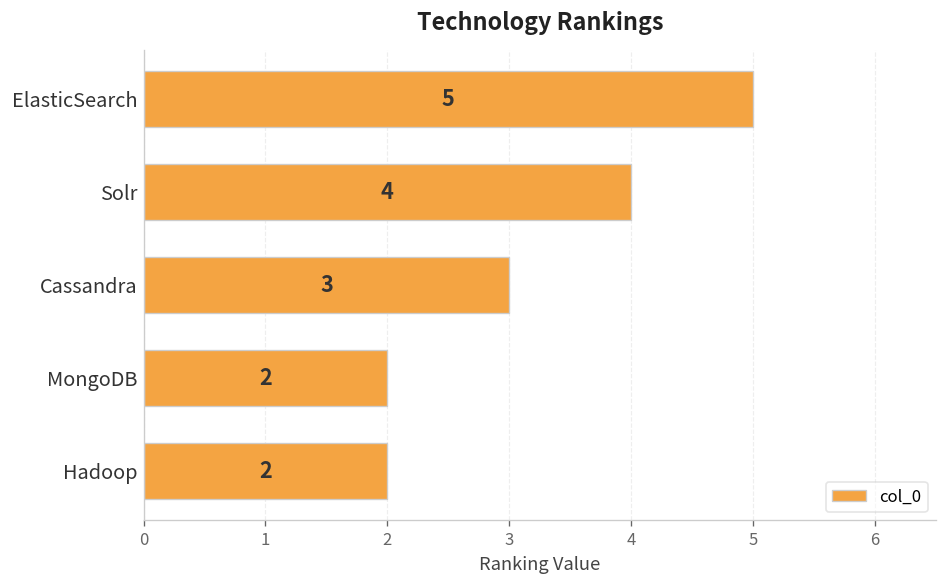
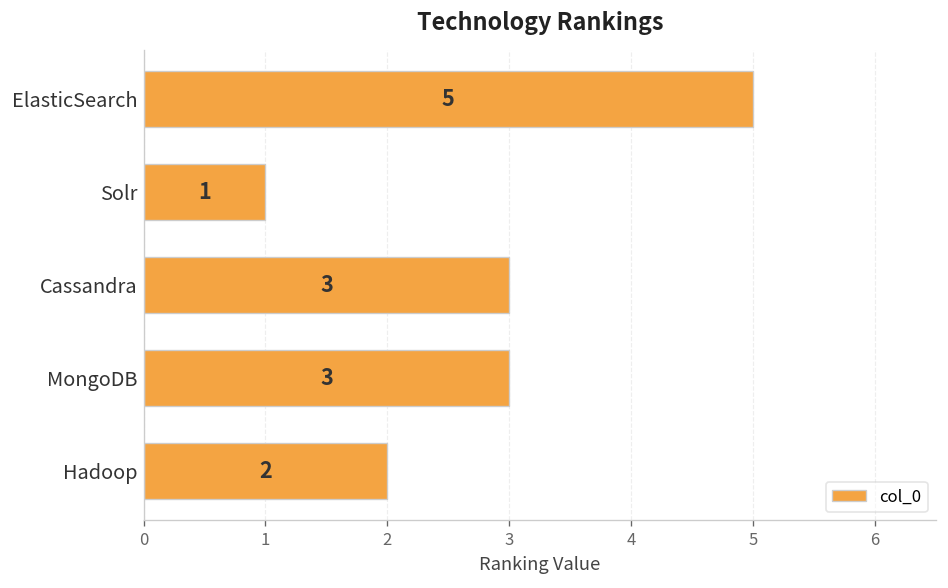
  {
    "ElasticSearch": 5,
-   "Solr": 4,
+   "Solr": 1,
    "Cassandra": 3,
-   "MongoDB": 2,
+   "MongoDB": 3,
    "Hadoop": 2
  }
